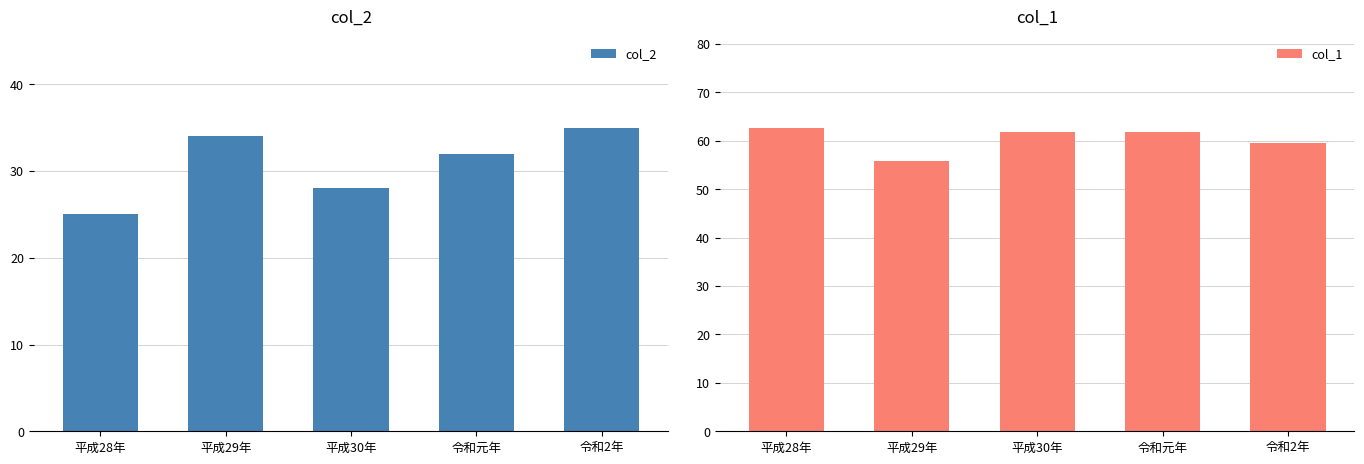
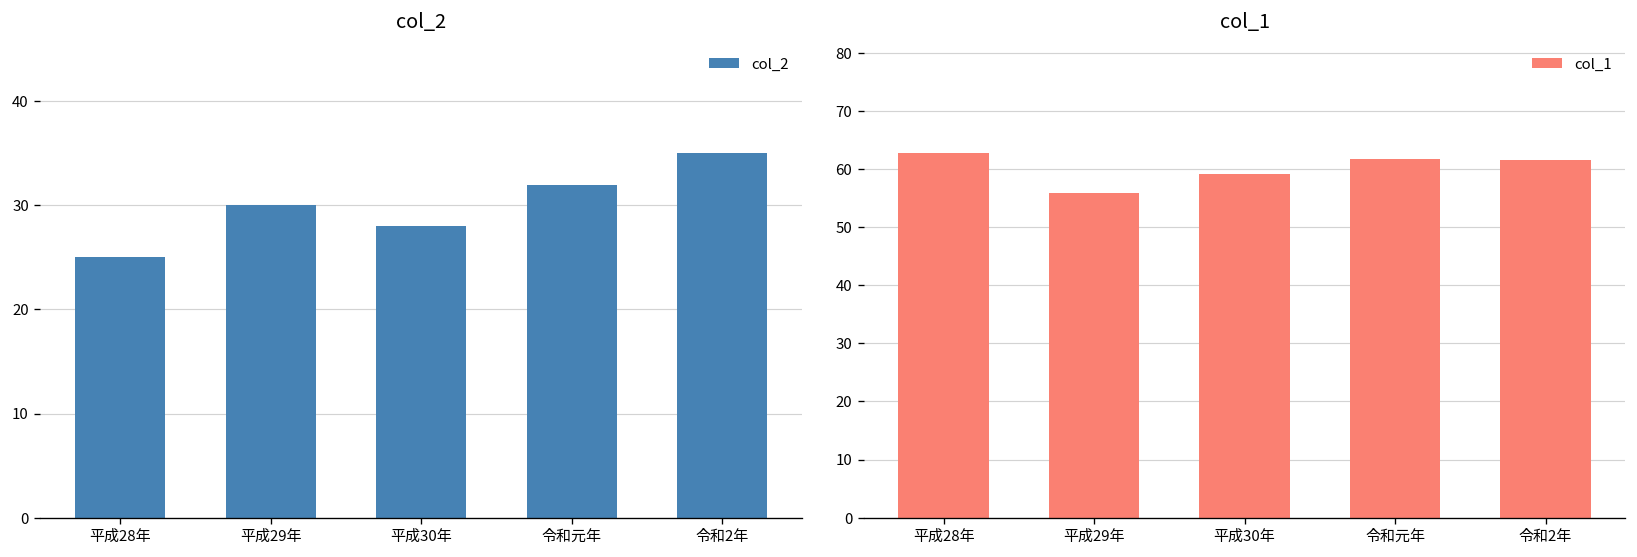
  {
    "col_2": {
      "平成28年": 25,
-     "平成29年": 34,
+     "平成29年": 30,
      "平成30年": 28,
      "令和元年": 32,
      "令和2年": 35
    },
    "col_1": {
      "平成28年": 63,
      "平成29年": 56,
-     "平成30年": 62,
+     "平成30年": 59,
      "令和元年": 62,
-     "令和2年": 60
+     "令和2年": 62
    }
  }
